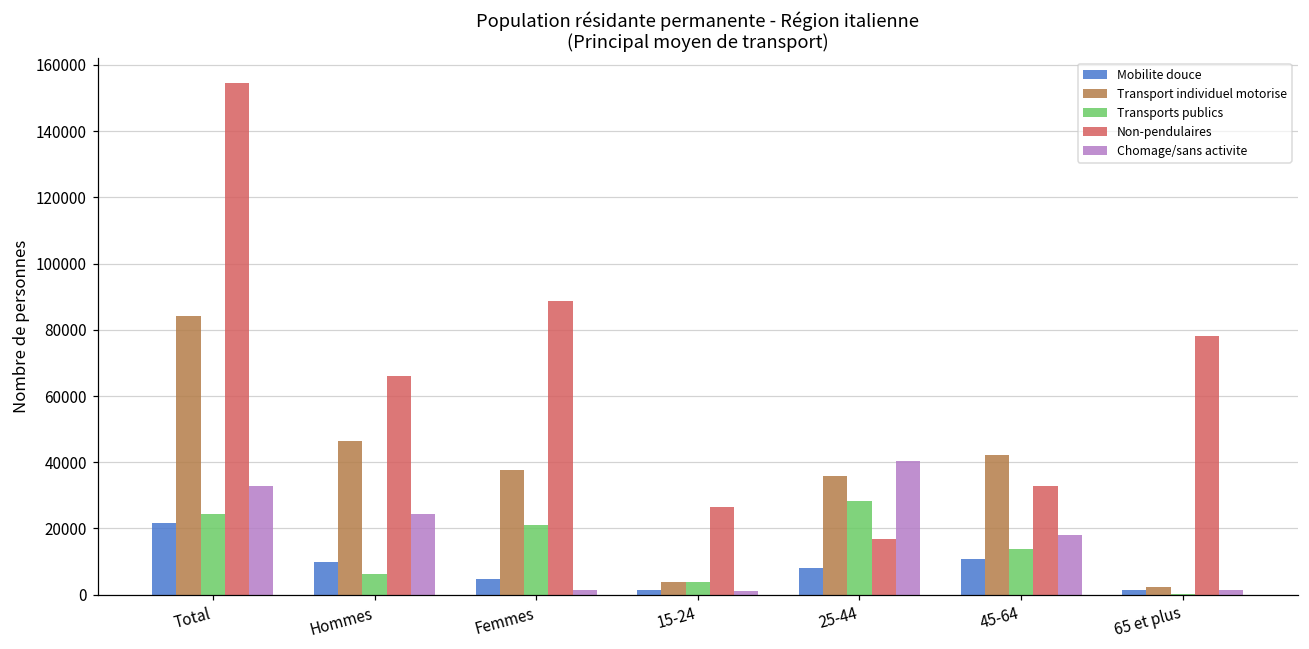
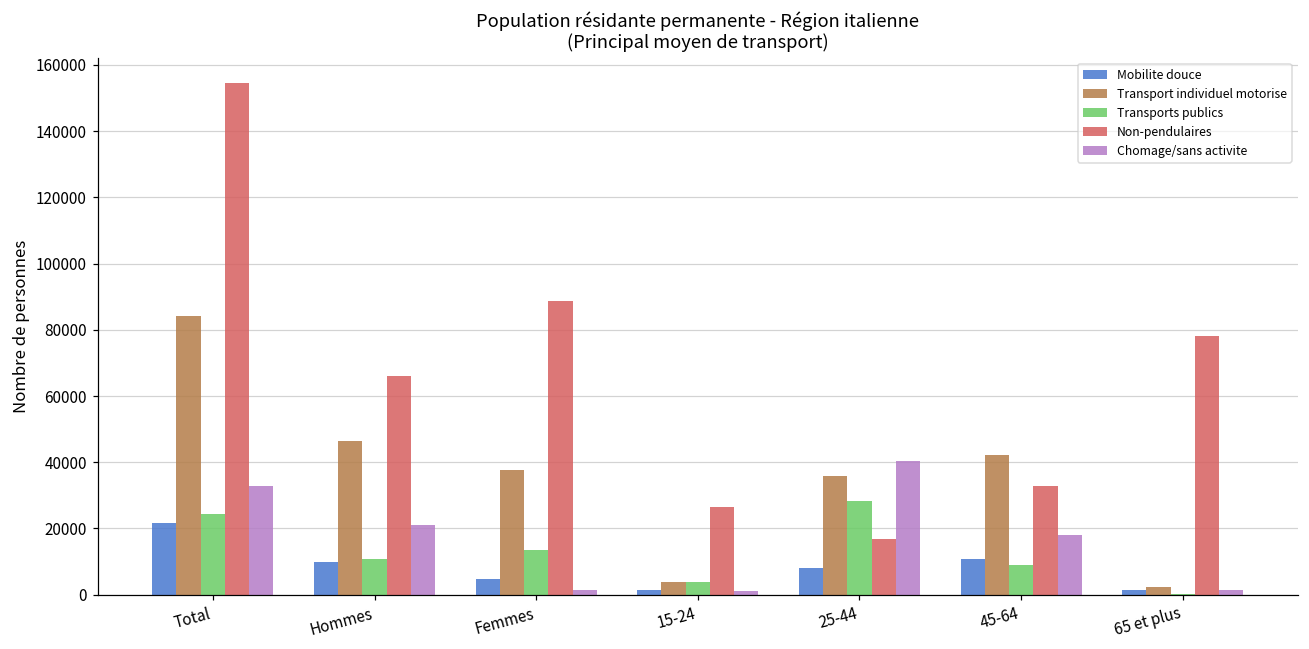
  {
    "Mobilite douce": {
      "Total": 22000,
      "Hommes": 10000,
      "Femmes": 5000,
      "15-24": 1000,
      "25-44": 8000,
      "45-64": 11000,
      "65 et plus": 1000
    },
    "Transports publics": {
      "Total": 24000,
-     "Hommes": 6000,
-     "Femmes": 21000,
+     "Hommes": 11000,
+     "Femmes": 13000,
      "15-24": 4000,
      "25-44": 28000,
-     "45-64": 14000
+     "45-64": 9000
    },
    "Chomage/sans activite": {
      "Total": 33000,
-     "Hommes": 24000,
+     "Hommes": 21000,
      "Femmes": 1000,
      "15-24": 1000,
      "25-44": 40000,
      "45-64": 18000,
      "65 et plus": 1000
    }
  }
